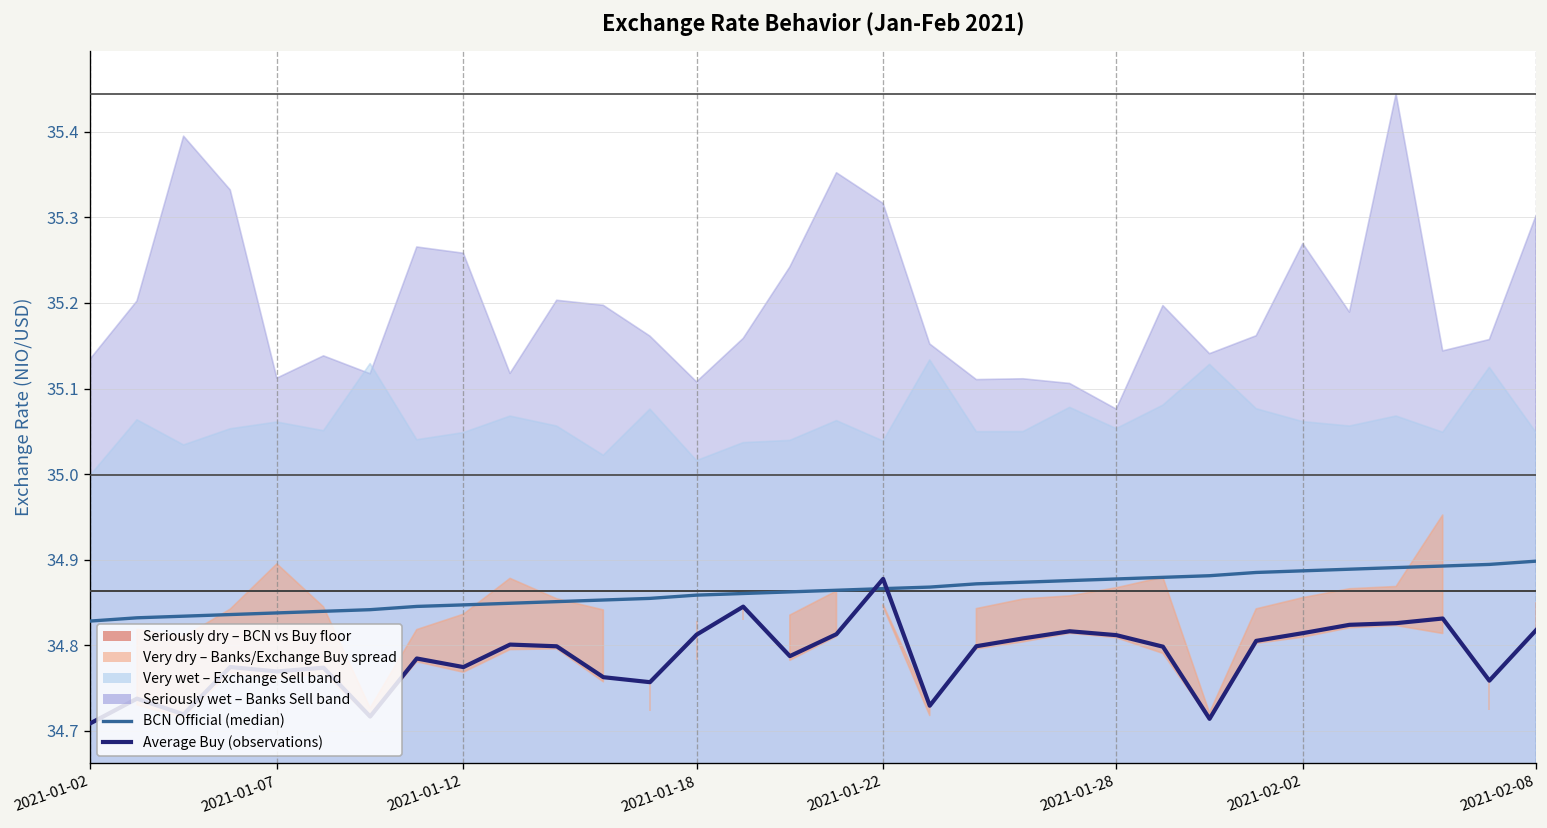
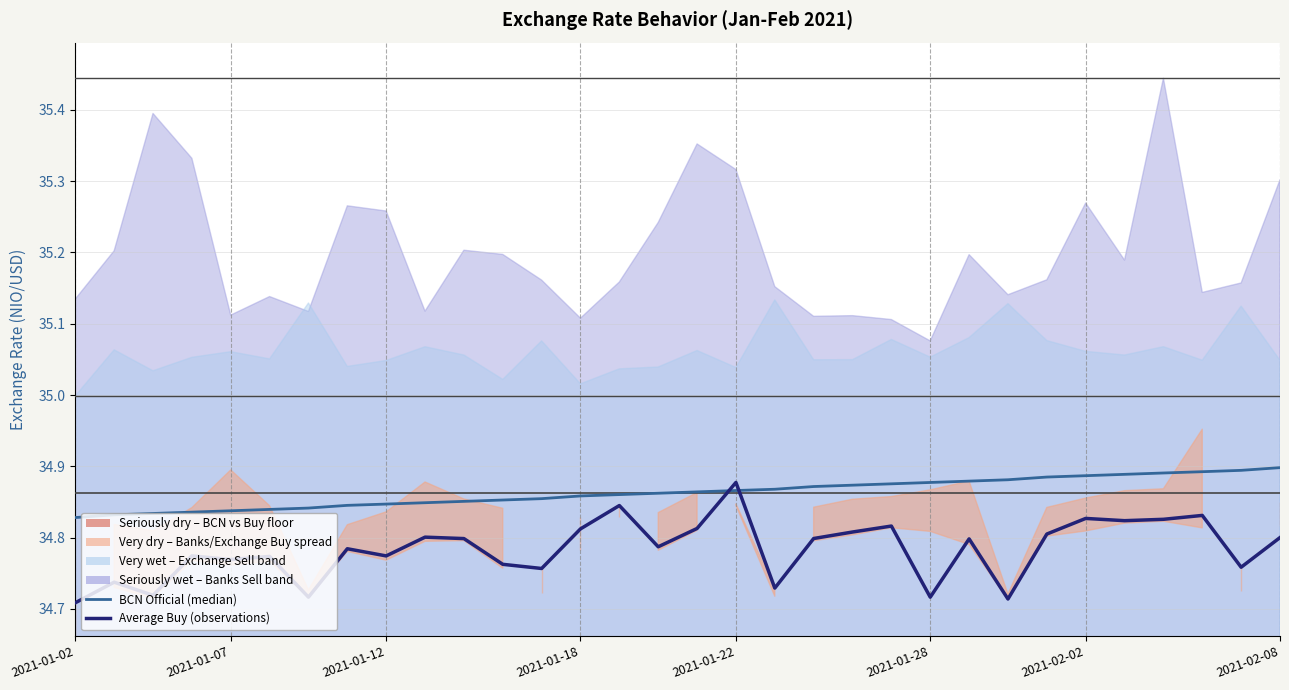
  {
    "Average Buy (observations)": {
      "2021-01-02": 34.71,
      "2021-01-12": 34.77,
      "2021-01-18": 34.81,
      "2021-01-22": 34.88,
-     "2021-01-28": 34.81,
-     "2021-02-02": 34.81,
-     "2021-02-08": 34.82
+     "2021-01-28": 34.72,
+     "2021-02-02": 34.83,
+     "2021-02-08": 34.80
    }
  }
